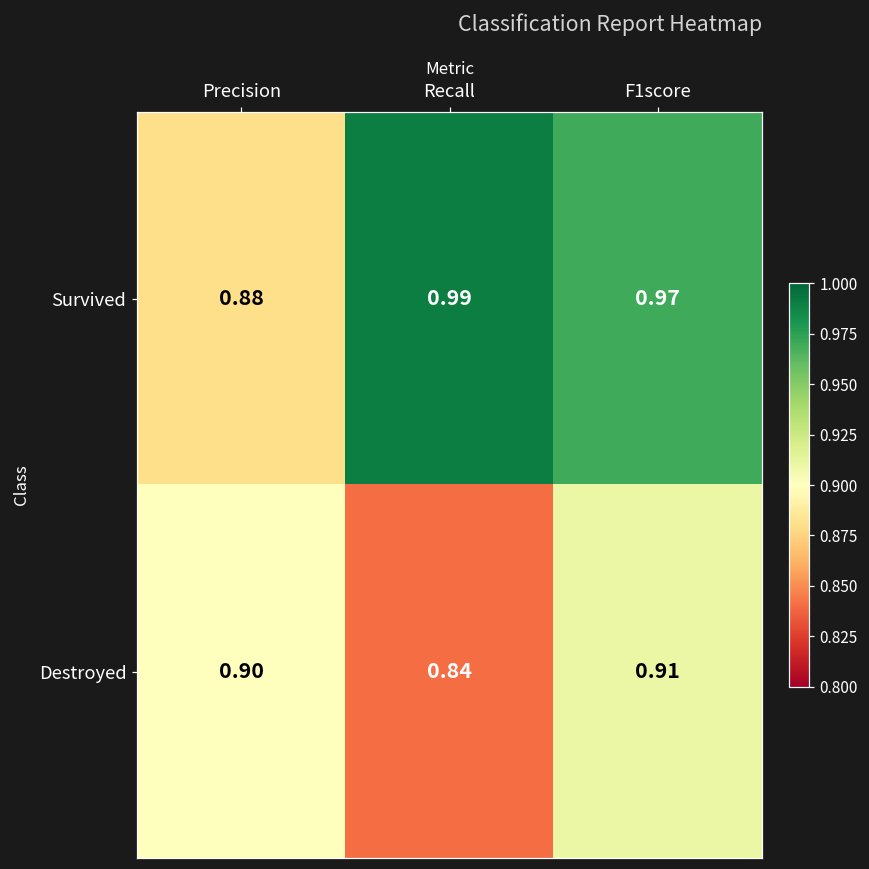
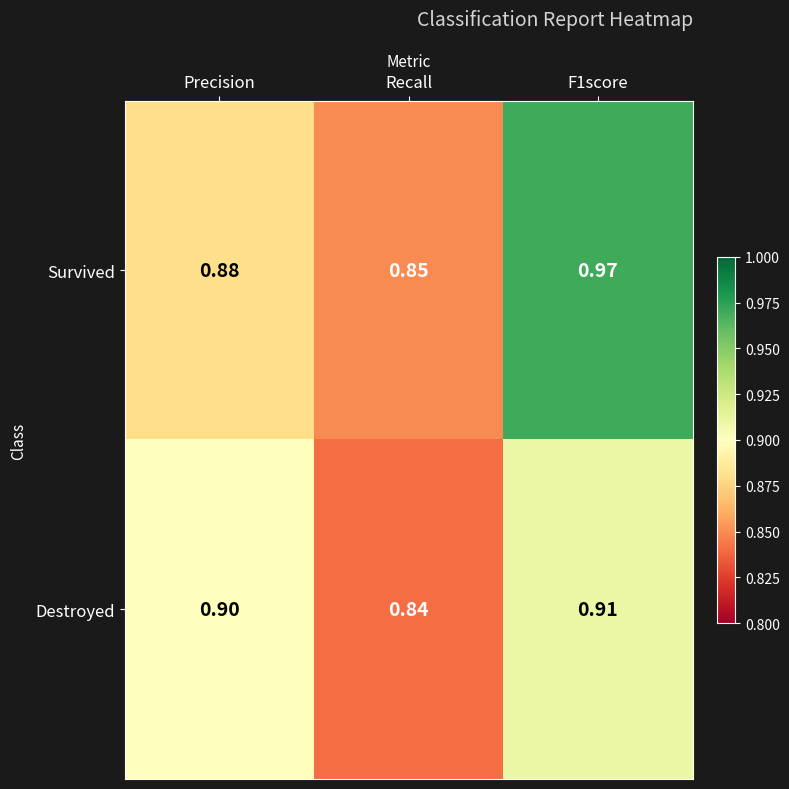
  {
    "Survived": {
      "Precision": 0.88,
-     "Recall": 0.99,
+     "Recall": 0.85,
      "F1score": 0.97
    },
    "Destroyed": {
      "Precision": 0.90,
      "Recall": 0.84,
      "F1score": 0.91
    }
  }
